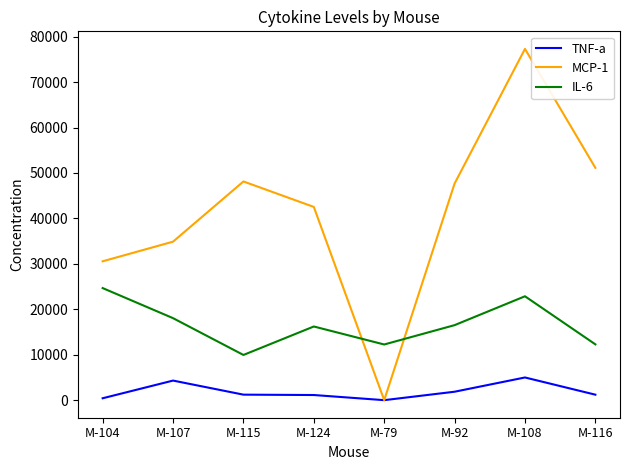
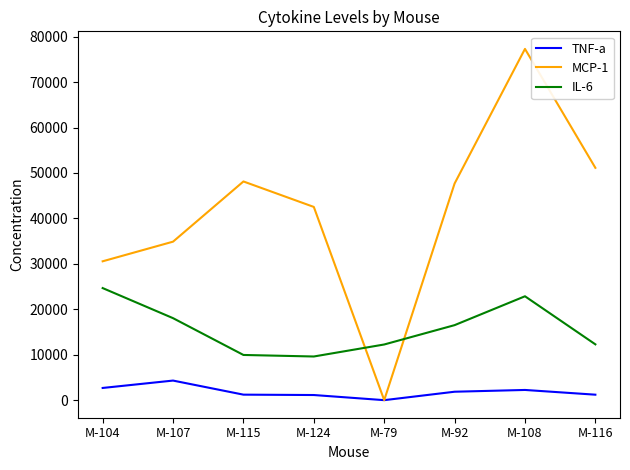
  {
    "TNF-a": {
-     "M-104": 0,
+     "M-104": 3000,
      "M-107": 4000,
      "M-115": 1000,
      "M-124": 1000,
      "M-92": 2000,
-     "M-108": 5000,
+     "M-108": 2000,
      "M-116": 1000
    },
    "MCP-1": {
      "M-104": 31000,
      "M-107": 35000,
      "M-115": 48000,
      "M-124": 43000,
      "M-92": 48000,
      "M-108": 77000,
      "M-116": 51000
    },
    "IL-6": {
      "M-104": 25000,
      "M-107": 18000,
      "M-115": 10000,
-     "M-124": 16000,
+     "M-124": 10000,
      "M-79": 12000,
      "M-92": 17000,
      "M-108": 23000,
      "M-116": 12000
    }
  }
